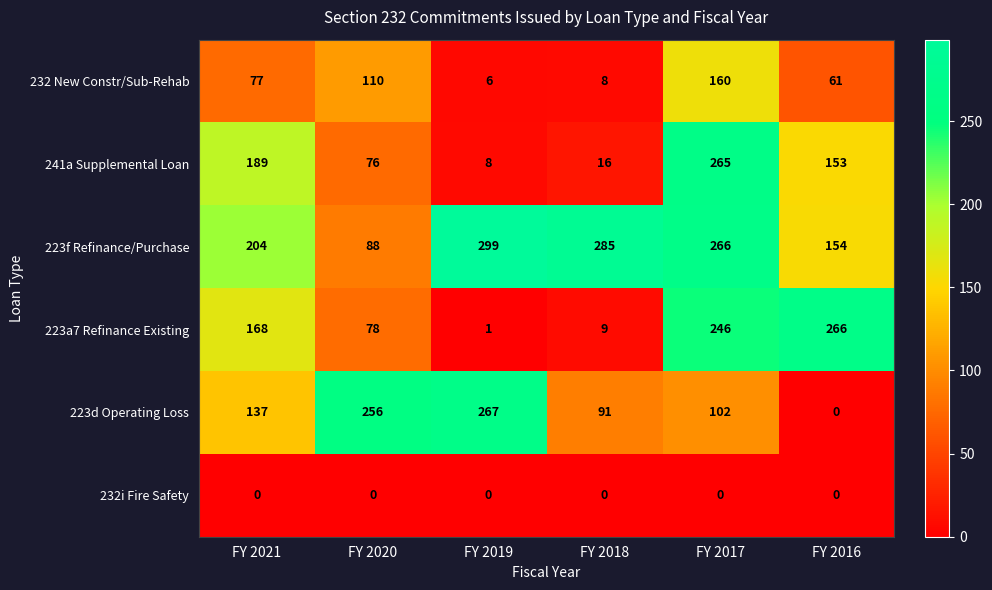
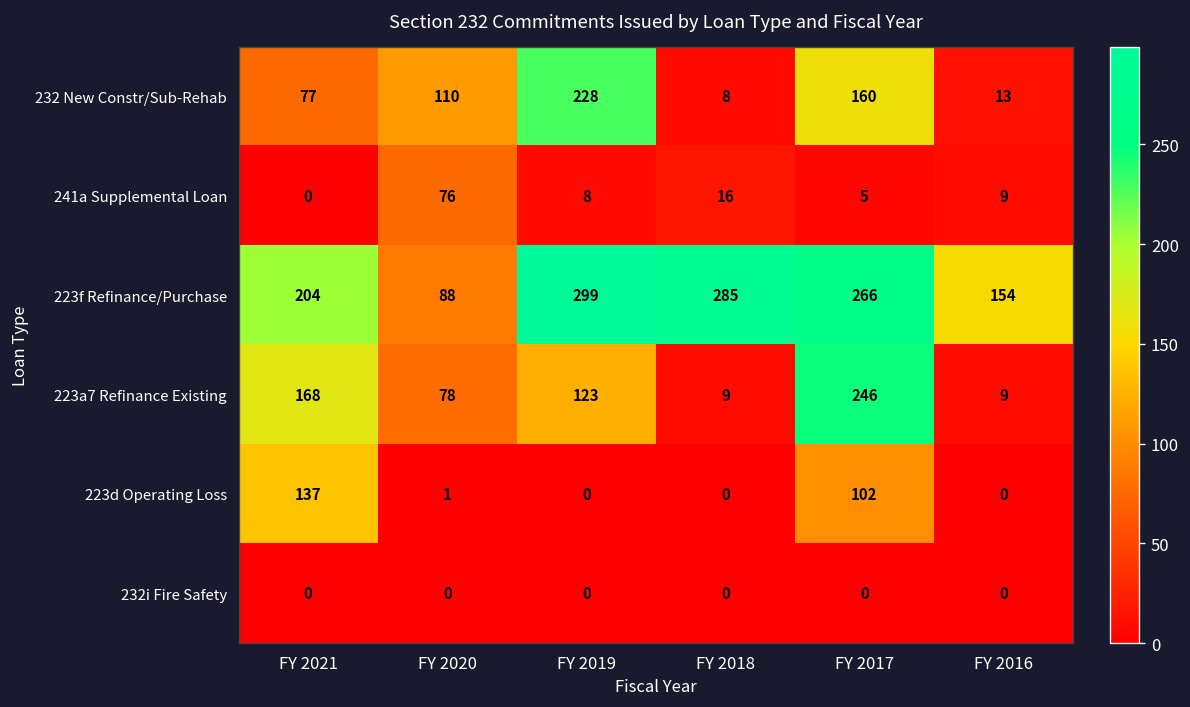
  {
    "232 New Constr/Sub-Rehab": {
      "FY 2021": 77,
      "FY 2020": 110,
-     "FY 2019": 6,
+     "FY 2019": 228,
      "FY 2018": 8,
      "FY 2017": 160,
-     "FY 2016": 61
+     "FY 2016": 13
    },
    "241a Supplemental Loan": {
-     "FY 2021": 189,
+     "FY 2021": 0,
      "FY 2020": 76,
      "FY 2019": 8,
      "FY 2018": 16,
-     "FY 2017": 265,
-     "FY 2016": 153
+     "FY 2017": 5,
+     "FY 2016": 9
    },
    "223f Refinance/Purchase": {
      "FY 2021": 204,
      "FY 2020": 88,
      "FY 2019": 299,
      "FY 2018": 285,
      "FY 2017": 266,
      "FY 2016": 154
    },
    "223a7 Refinance Existing": {
      "FY 2021": 168,
      "FY 2020": 78,
-     "FY 2019": 1,
+     "FY 2019": 123,
      "FY 2018": 9,
      "FY 2017": 246,
-     "FY 2016": 266
+     "FY 2016": 9
    },
    "223d Operating Loss": {
      "FY 2021": 137,
-     "FY 2020": 256,
-     "FY 2019": 267,
-     "FY 2018": 91,
+     "FY 2020": 1,
+     "FY 2019": 0,
+     "FY 2018": 0,
      "FY 2017": 102,
      "FY 2016": 0
    },
    "232i Fire Safety": {
      "FY 2021": 0,
      "FY 2020": 0,
      "FY 2019": 0,
      "FY 2018": 0,
      "FY 2017": 0,
      "FY 2016": 0
    }
  }
